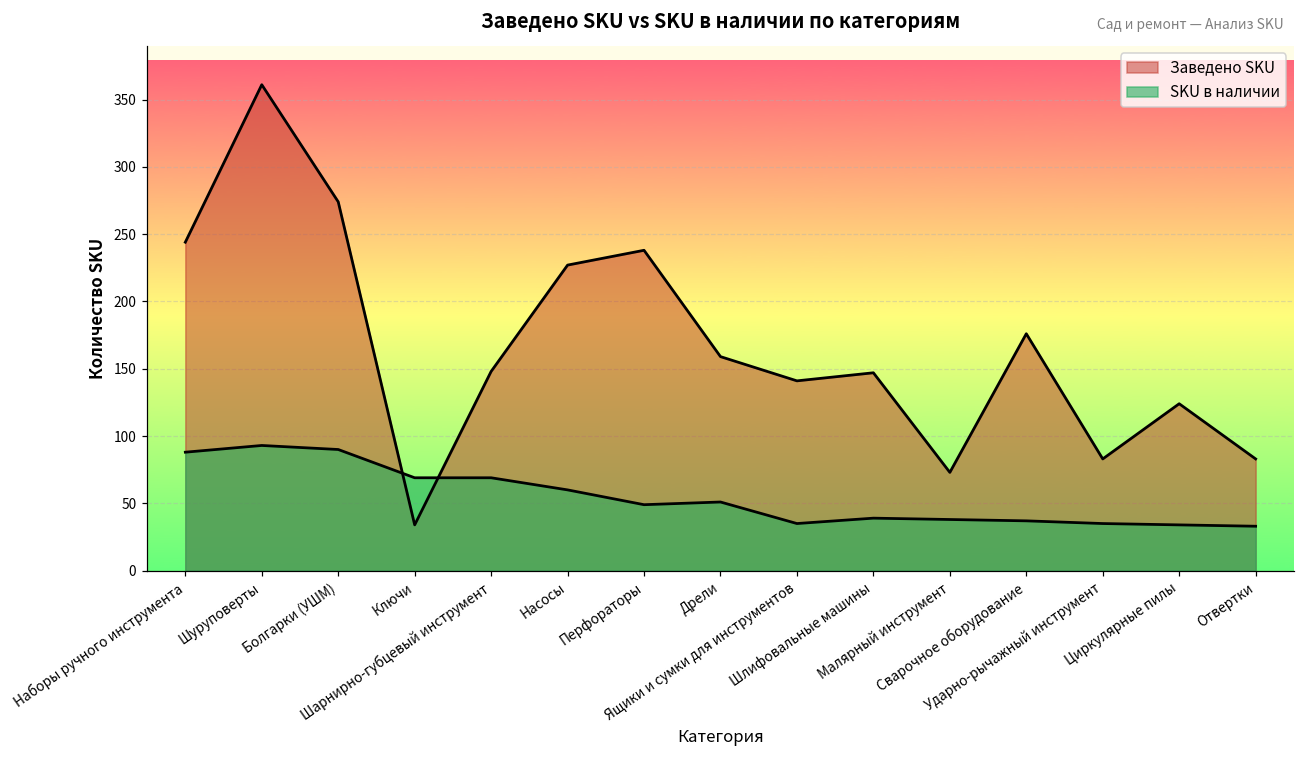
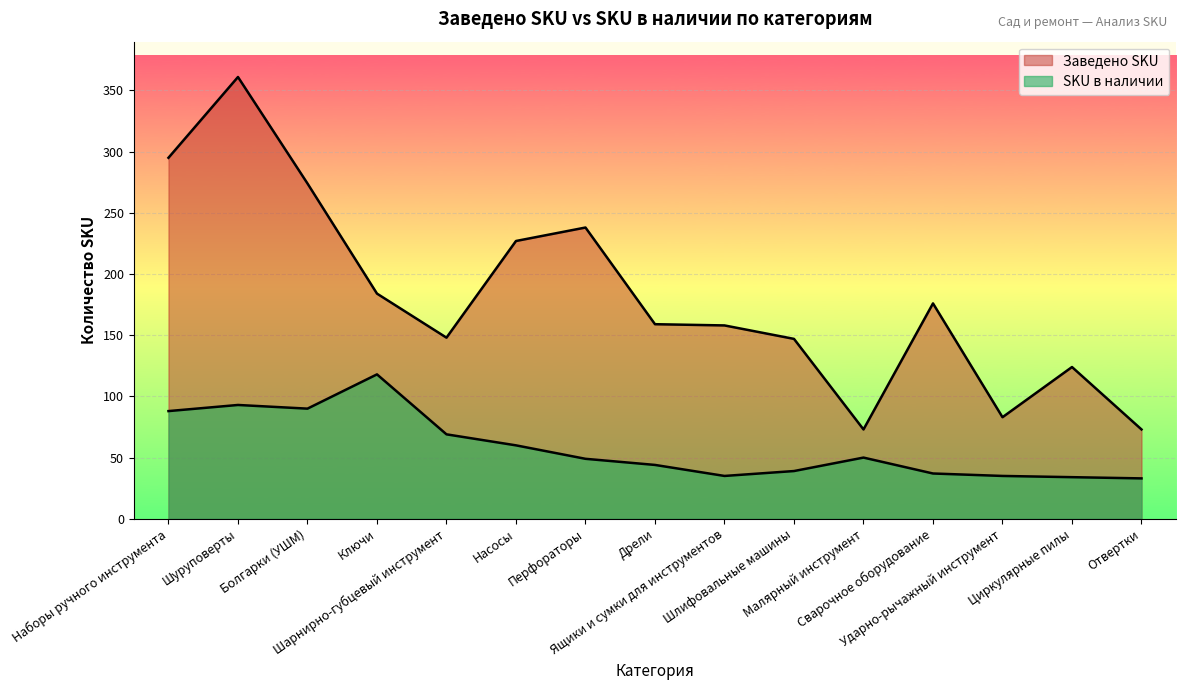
  {
    "Заведено SKU": {
-     "Наборы ручного инструмента": 244,
+     "Наборы ручного инструмента": 295,
      "Шуруповерты": 361,
      "Болгарки (УШМ)": 274,
-     "Ключи": 34,
+     "Ключи": 184,
      "Шарнирно-губцевый инструмент": 148,
      "Насосы": 227,
      "Перфораторы": 238,
      "Дрели": 159,
-     "Ящики и сумки для инструментов": 141,
+     "Ящики и сумки для инструментов": 158,
      "Шлифовальные машины": 147,
      "Малярный инструмент": 73,
      "Сварочное оборудование": 176,
      "Ударно-рычажный инструмент": 83,
      "Циркулярные пилы": 124,
-     "Отвертки": 83
+     "Отвертки": 73
    },
    "SKU в наличии": {
      "Наборы ручного инструмента": 88,
      "Шуруповерты": 93,
      "Болгарки (УШМ)": 90,
-     "Ключи": 69,
+     "Ключи": 118,
      "Шарнирно-губцевый инструмент": 69,
      "Насосы": 60,
      "Перфораторы": 49,
-     "Дрели": 51,
+     "Дрели": 44,
      "Ящики и сумки для инструментов": 35,
      "Шлифовальные машины": 39,
-     "Малярный инструмент": 38,
+     "Малярный инструмент": 50,
      "Сварочное оборудование": 37,
      "Ударно-рычажный инструмент": 35,
      "Циркулярные пилы": 34,
      "Отвертки": 33
    }
  }
